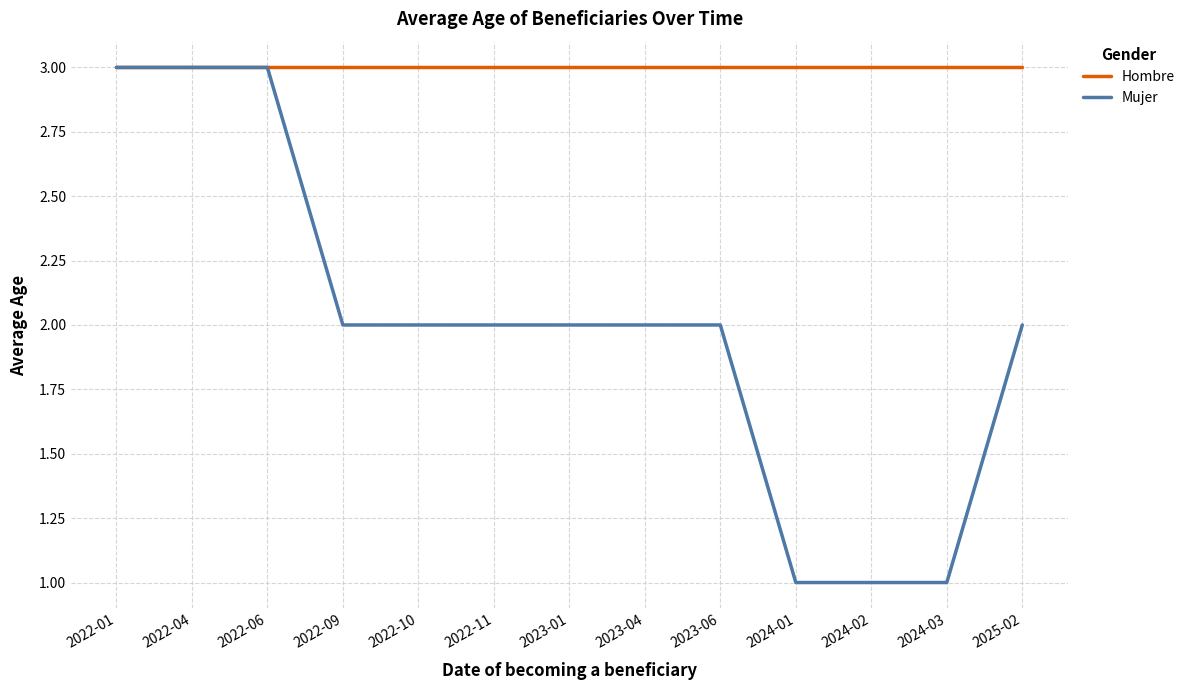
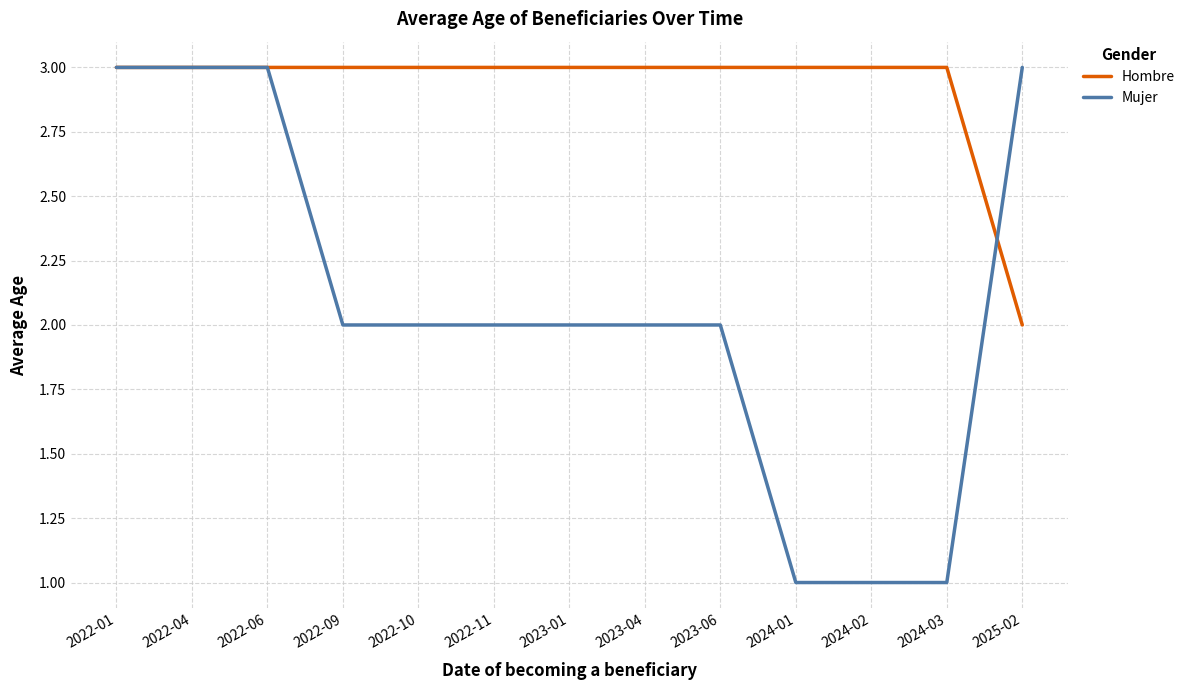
  {
    "Hombre": {
      "2022-09": 3,
      "2022-10": 3,
      "2022-11": 3,
      "2023-01": 3,
      "2023-04": 3,
      "2023-06": 3,
      "2024-01": 3,
      "2024-02": 3,
      "2024-03": 3,
-     "2025-02": 3
+     "2025-02": 2
    },
    "Mujer": {
      "2022-09": 2,
      "2022-10": 2,
      "2022-11": 2,
      "2023-01": 2,
      "2023-04": 2,
      "2023-06": 2,
      "2024-01": 1,
      "2024-02": 1,
      "2024-03": 1,
-     "2025-02": 2
+     "2025-02": 3
    }
  }
